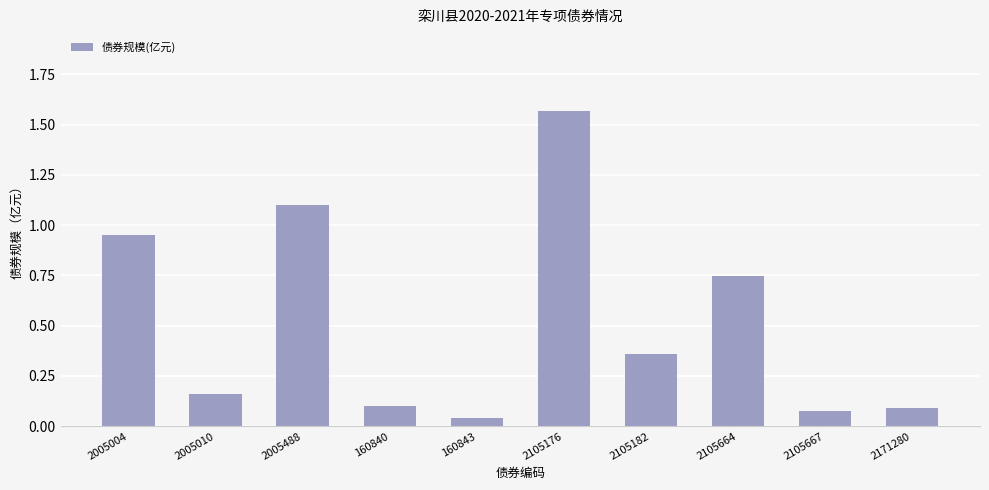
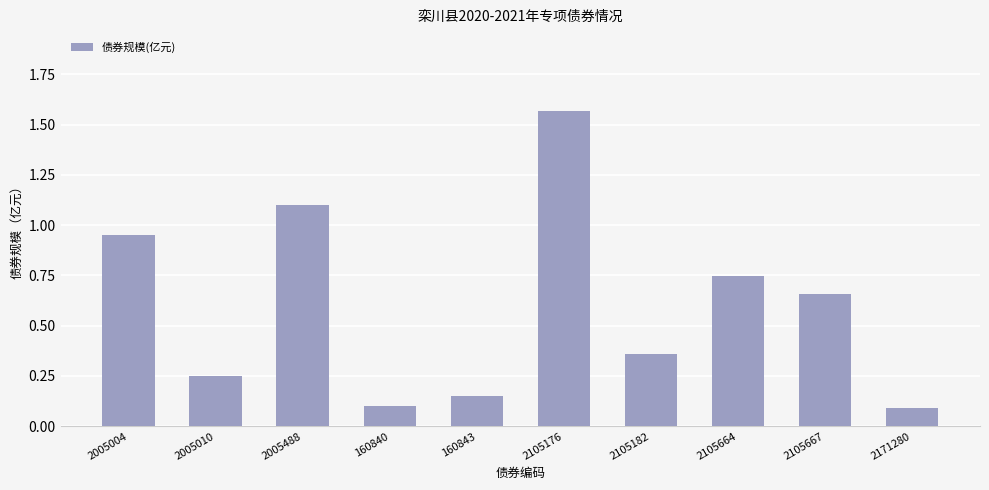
  {
    "2005004": 0.95,
-   "2005010": 0.16,
+   "2005010": 0.25,
    "2005488": 1.10,
    "160840": 0.10,
-   "160843": 0.04,
+   "160843": 0.15,
    "2105176": 1.57,
    "2105182": 0.36,
    "2105664": 0.75,
-   "2105667": 0.08,
+   "2105667": 0.66,
    "2171280": 0.09
  }
